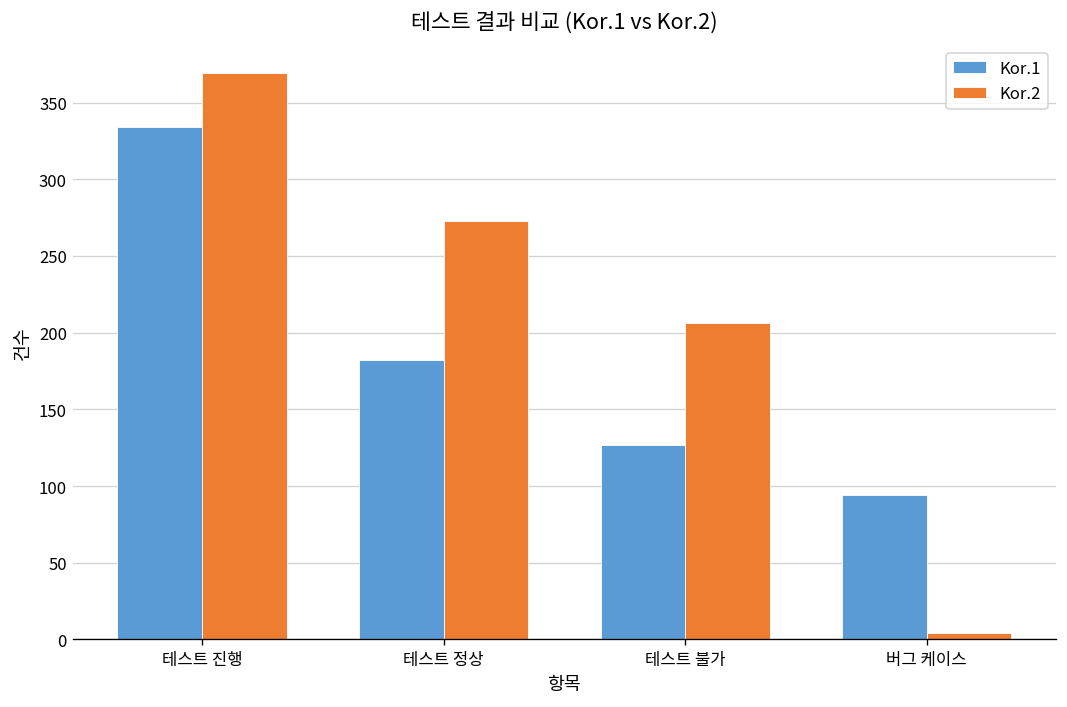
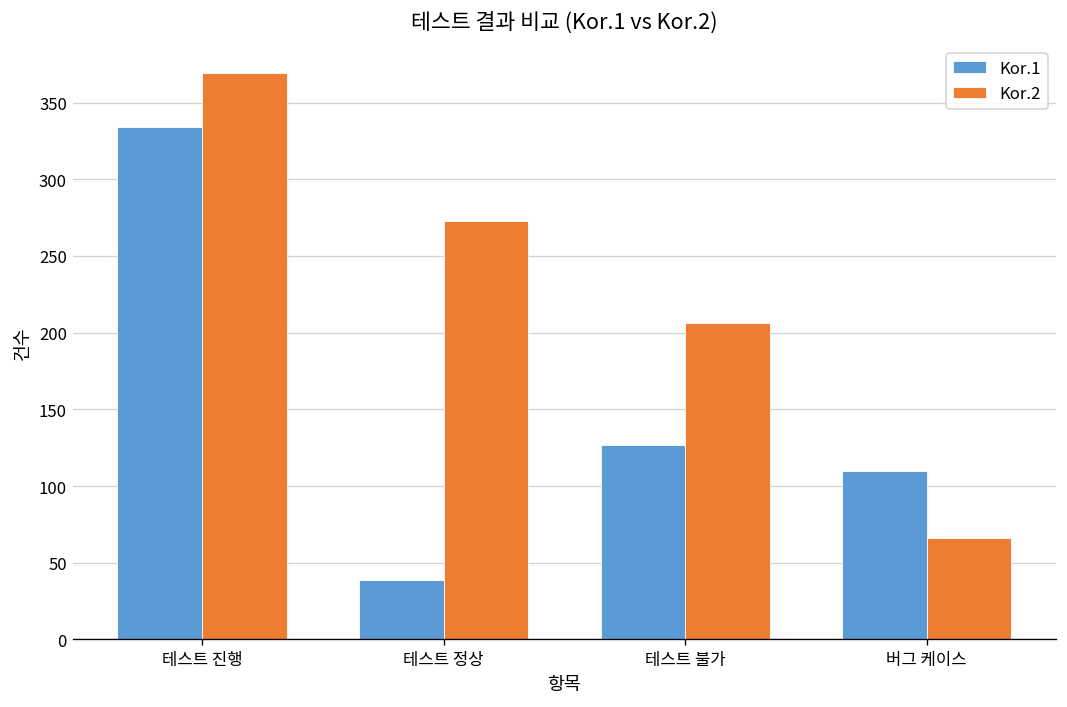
  {
    "Kor.1": {
      "테스트 진행": 334,
-     "테스트 정상": 182,
+     "테스트 정상": 39,
      "테스트 불가": 127,
-     "버그 케이스": 94
+     "버그 케이스": 110
    },
    "Kor.2": {
      "테스트 진행": 369,
      "테스트 정상": 273,
      "테스트 불가": 206,
-     "버그 케이스": 4
+     "버그 케이스": 66
    }
  }
